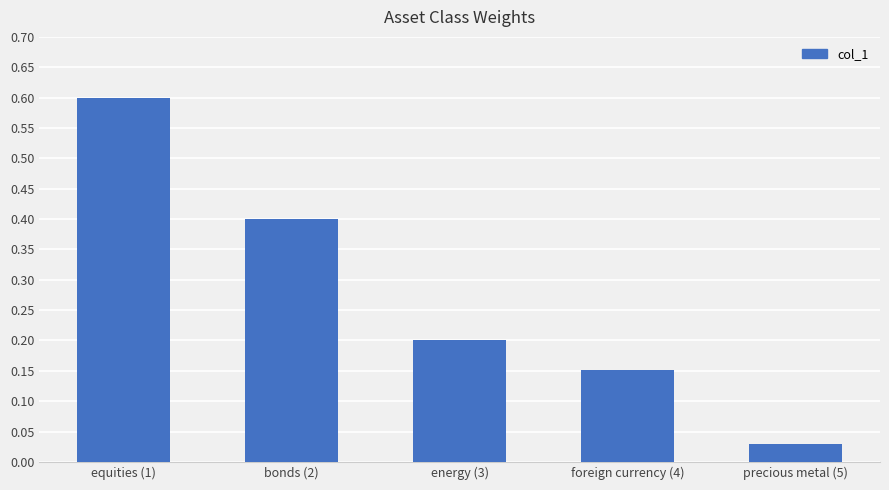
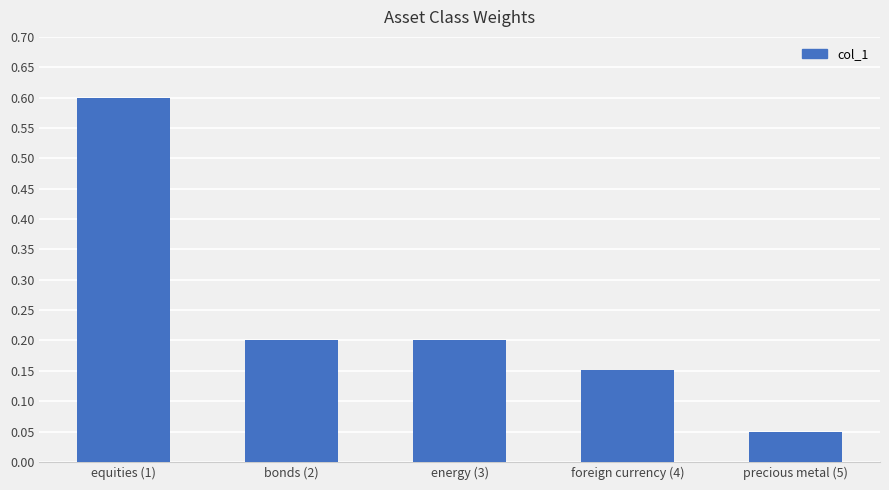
  {
    "equities (1)": 0.60,
-   "bonds (2)": 0.4,
+   "bonds (2)": 0.2,
    "energy (3)": 0.20,
    "foreign currency (4)": 0.15,
-   "precious metal (5)": 0.03
+   "precious metal (5)": 0.05
  }
